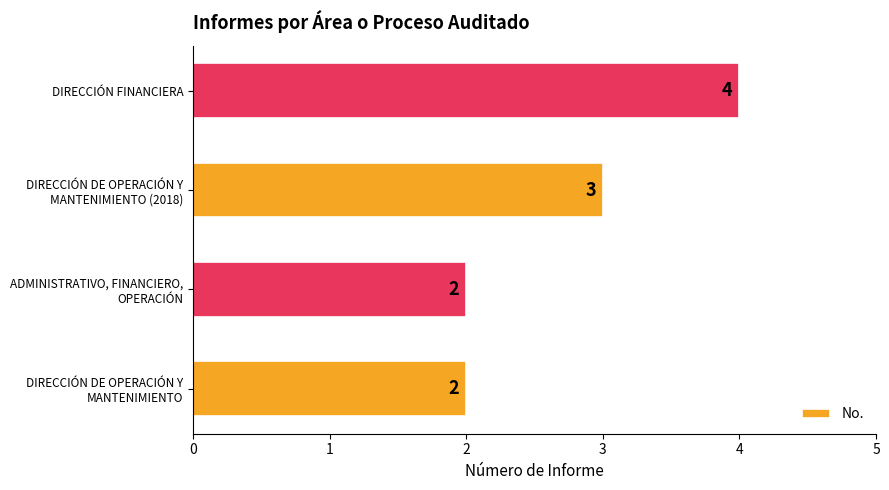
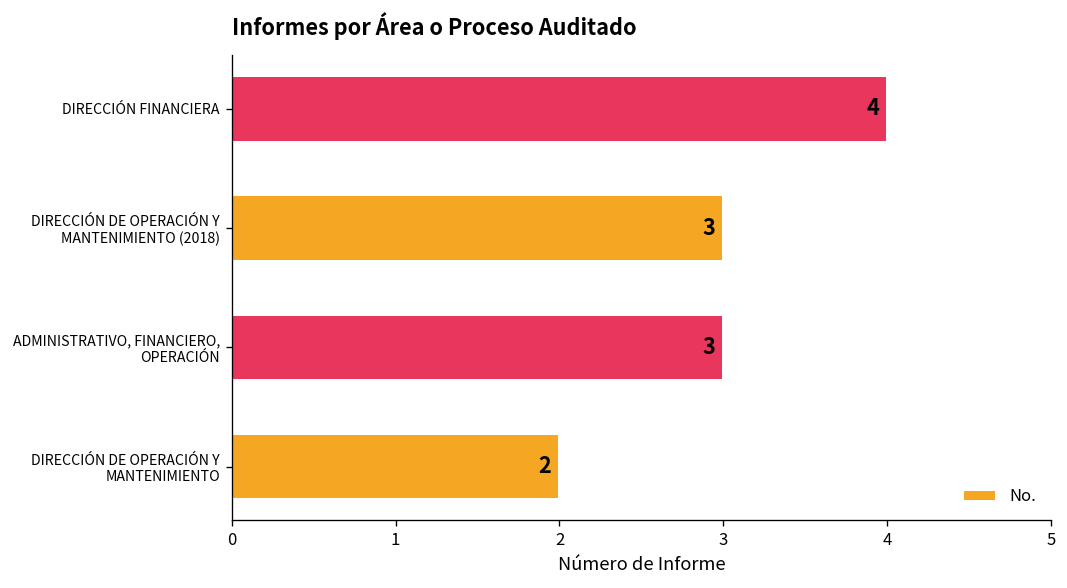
  {
    "DIRECCIÓN FINANCIERA": 4,
    "DIRECCIÓN DE OPERACIÓN Y MANTENIMIENTO (2018)": 3,
-   "ADMINISTRATIVO, FINANCIERO, OPERACIÓN": 2,
+   "ADMINISTRATIVO, FINANCIERO, OPERACIÓN": 3,
    "DIRECCIÓN DE OPERACIÓN Y MANTENIMIENTO": 2
  }
